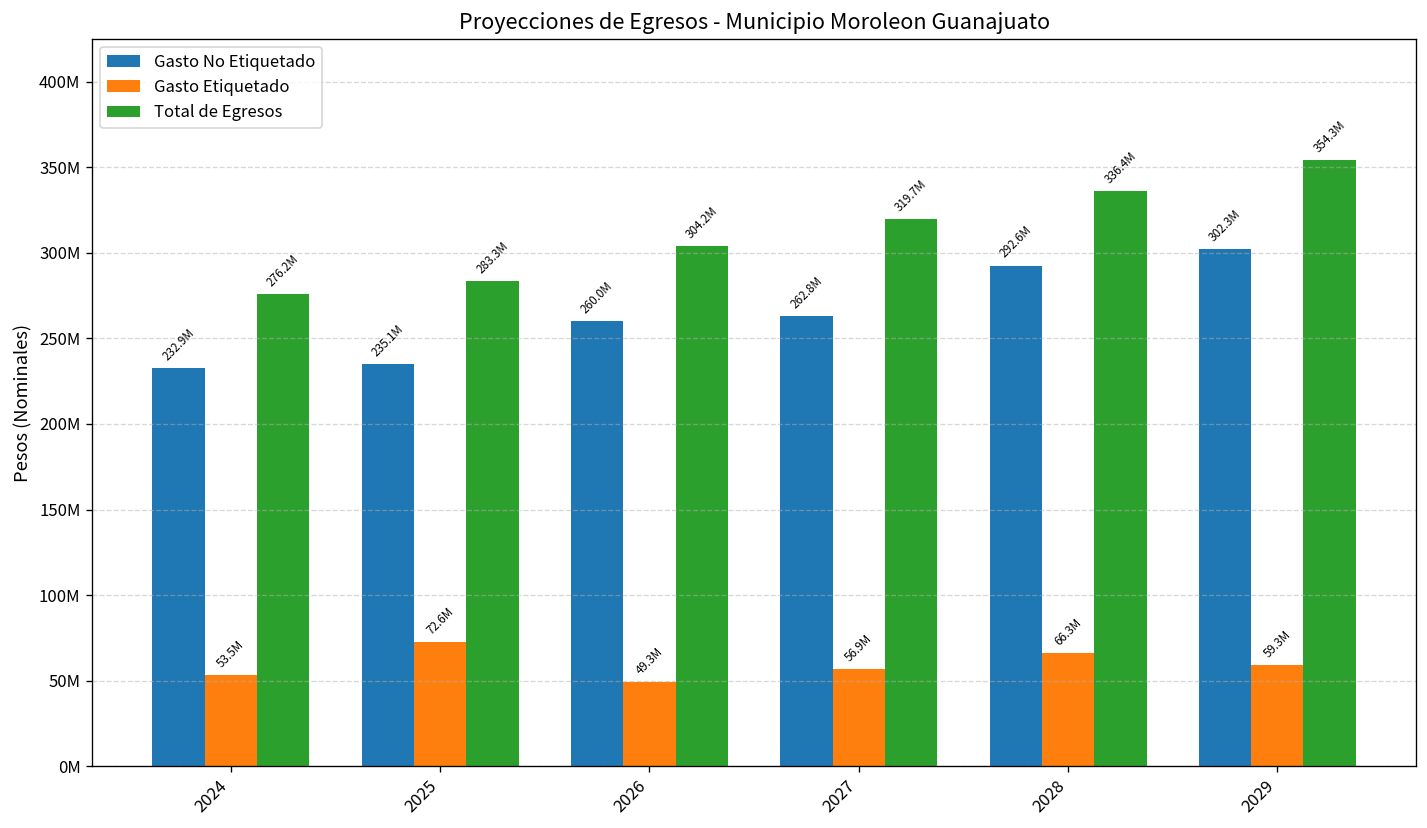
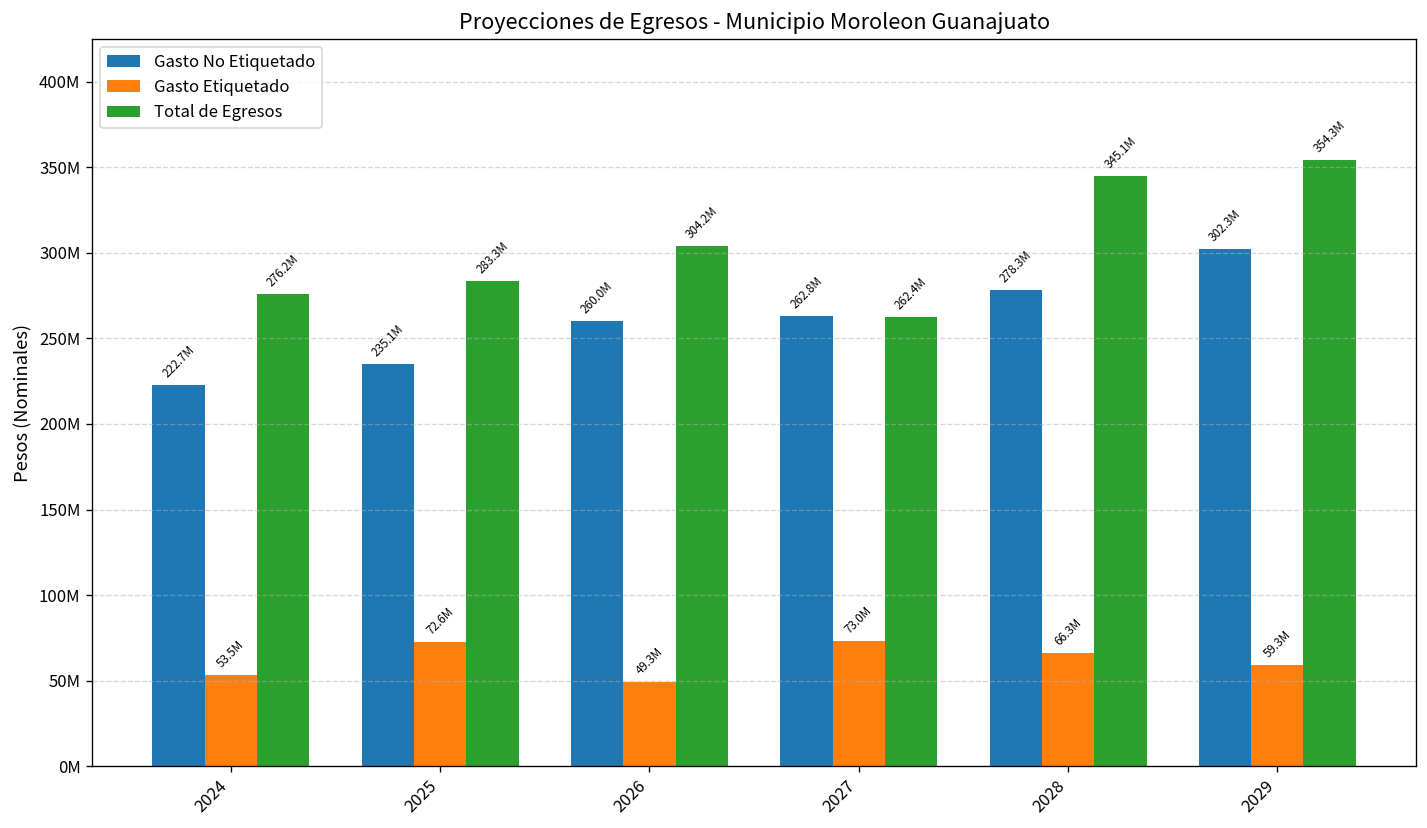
  {
    "Gasto No Etiquetado": {
-     "2024": "232.9M",
+     "2024": "222.7M",
      "2025": "235.1M",
      "2026": "260.0M",
      "2027": "262.8M",
-     "2028": "292.6M",
+     "2028": "278.3M",
      "2029": "302.3M"
    },
    "Gasto Etiquetado": {
      "2024": "53.5M",
      "2025": "72.6M",
      "2026": "49.3M",
-     "2027": "56.9M",
+     "2027": "73.0M",
      "2028": "66.3M",
      "2029": "59.3M"
    },
    "Total de Egresos": {
      "2024": "276.2M",
      "2025": "283.3M",
      "2026": "304.2M",
-     "2027": "319.7M",
-     "2028": "336.4M",
+     "2027": "262.4M",
+     "2028": "345.1M",
      "2029": "354.3M"
    }
  }
